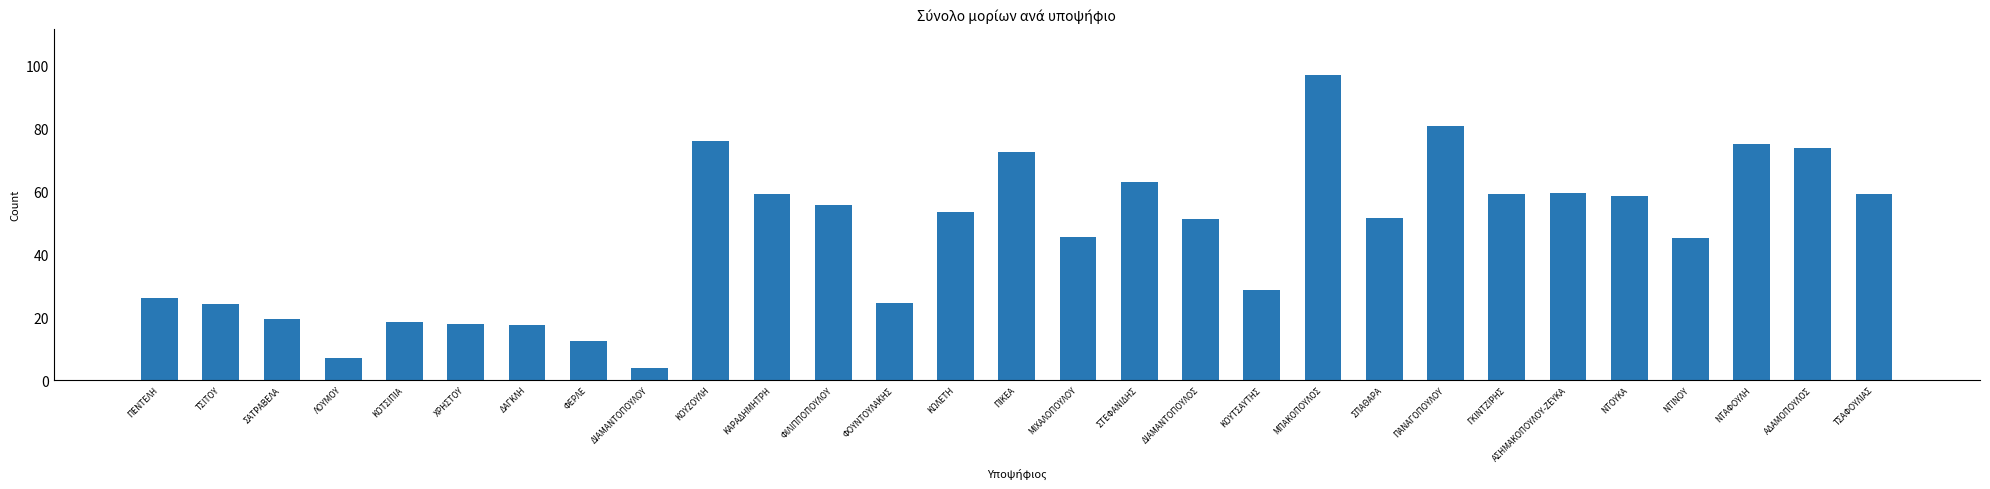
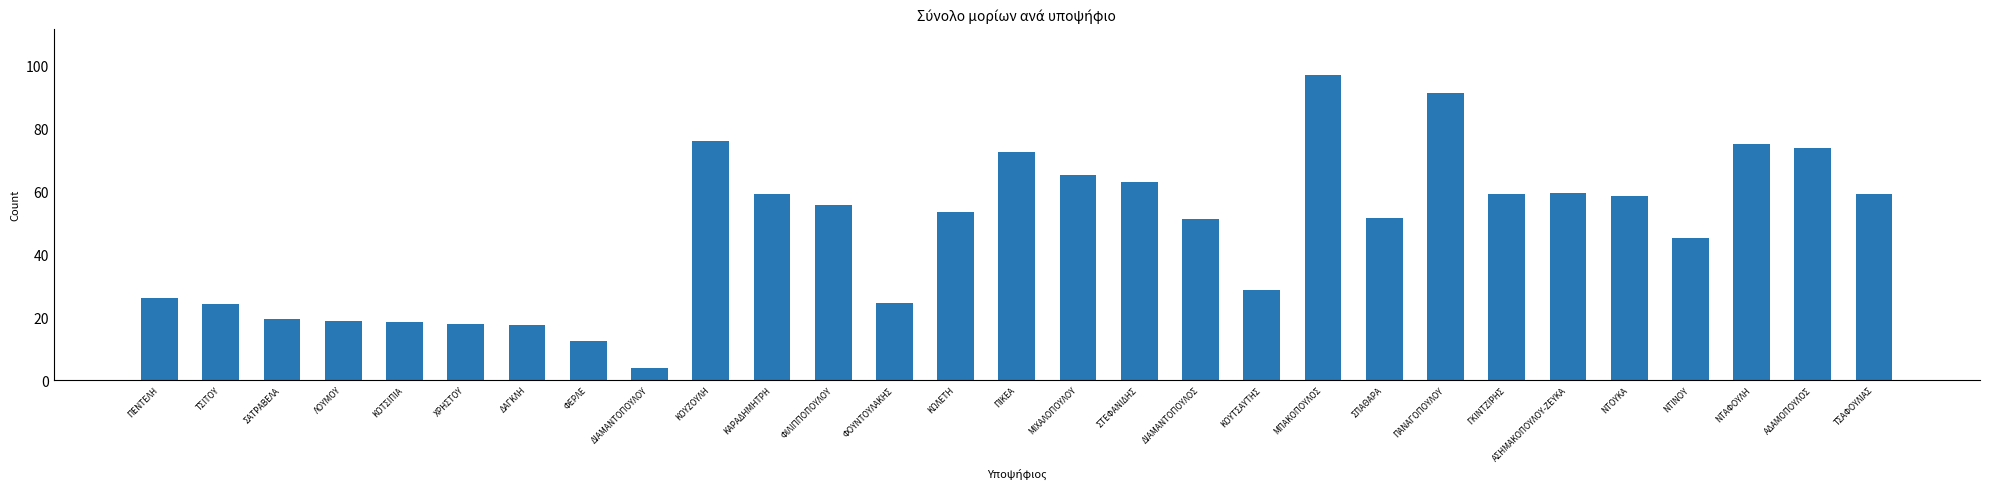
  {
    "ΠΕΝΤΕΛΗ": 26,
    "ΤΣΙΤΟΥ": 24,
    "ΣΑΤΡΑΒΕΛΑ": 19,
-   "ΛΟΥΜΟΥ": 7,
+   "ΛΟΥΜΟΥ": 19,
    "ΚΟΤΣΙΠΙΑ": 19,
    "ΧΡΗΣΤΟΥ": 18,
    "ΔΑΓΚΛΗ": 18,
    "ΦΕΡΛΕ": 13,
    "ΔΙΑΜΑΝΤΟΠΟΥΛΟΥ": 4,
    "ΚΟΥΖΟΥΛΗ": 76,
    "ΚΑΡΑΔΗΜΗΤΡΗ": 59,
    "ΦΙΛΙΠΠΟΠΟΥΛΟΥ": 56,
    "ΦΟΥΝΤΟΥΛΑΚΗΣ": 25,
    "ΚΩΛΕΤΗ": 53,
    "ΠΙΚΕΑ": 73,
-   "ΜΙΧΑΛΟΠΟΥΛΟΥ": 46,
+   "ΜΙΧΑΛΟΠΟΥΛΟΥ": 65,
    "ΣΤΕΦΑΝΙΔΗΣ": 63,
    "ΔΙΑΜΑΝΤΟΠΟΥΛΟΣ": 51,
    "ΚΟΥΤΣΑΥΤΗΣ": 29,
    "ΜΠΑΚΟΠΟΥΛΟΣ": 97,
    "ΣΠΑΘΑΡΑ": 52,
-   "ΠΑΝΑΓΟΠΟΥΛΟΥ": 81,
+   "ΠΑΝΑΓΟΠΟΥΛΟΥ": 91,
    "ΓΚΙΝΤΖΙΡΗΣ": 59,
    "ΑΣΗΜΑΚΟΠΟΥΛΟΥ-ΖΕΥΚΑ": 60,
    "ΝΤΟΥΚΑ": 58,
    "ΝΤΙΝΟΥ": 45,
    "ΝΤΑΦΟΥΛΗ": 75,
    "ΑΔΑΜΟΠΟΥΛΟΣ": 74,
    "ΤΣΑΦΟΥΛΙΑΣ": 59
  }
